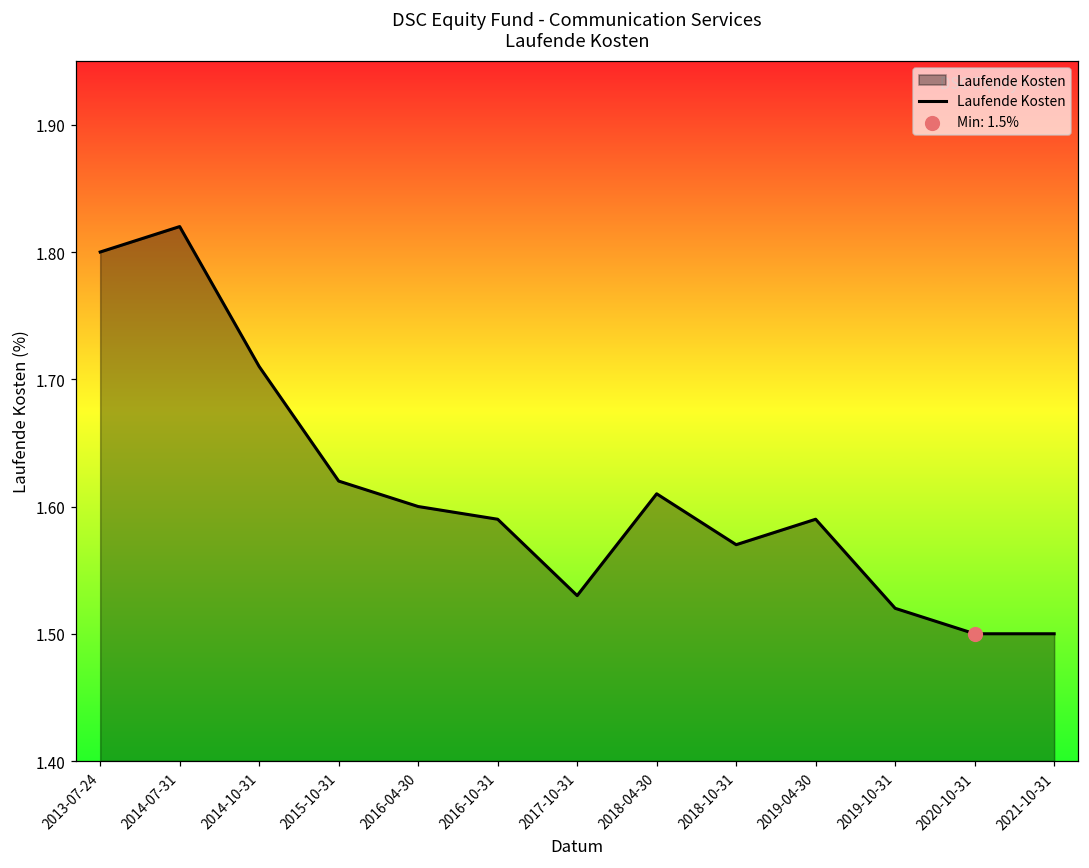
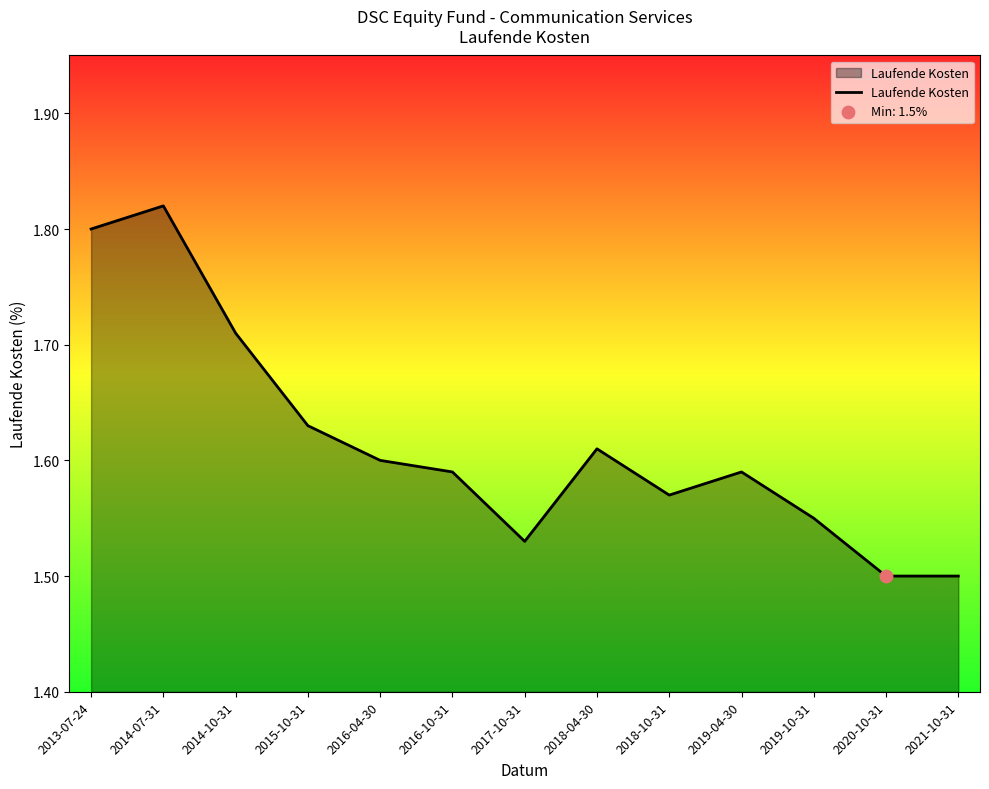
  {
    "Laufende Kosten": {
      "2013-07-24": 1.80,
      "2014-07-31": 1.82,
      "2014-10-31": 1.71,
-     "2015-10-31": 1.62,
+     "2015-10-31": 1.63,
      "2016-04-30": 1.60,
      "2016-10-31": 1.59,
      "2017-10-31": 1.53,
      "2018-04-30": 1.61,
      "2018-10-31": 1.57,
      "2019-04-30": 1.59,
-     "2019-10-31": 1.52,
+     "2019-10-31": 1.55,
      "2021-10-31": 1.50
    }
  }
